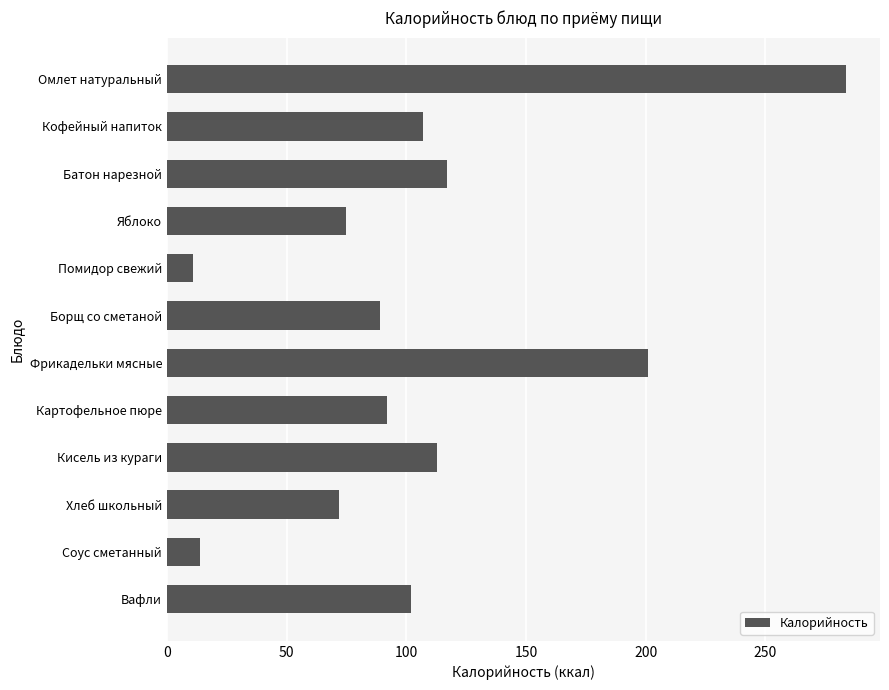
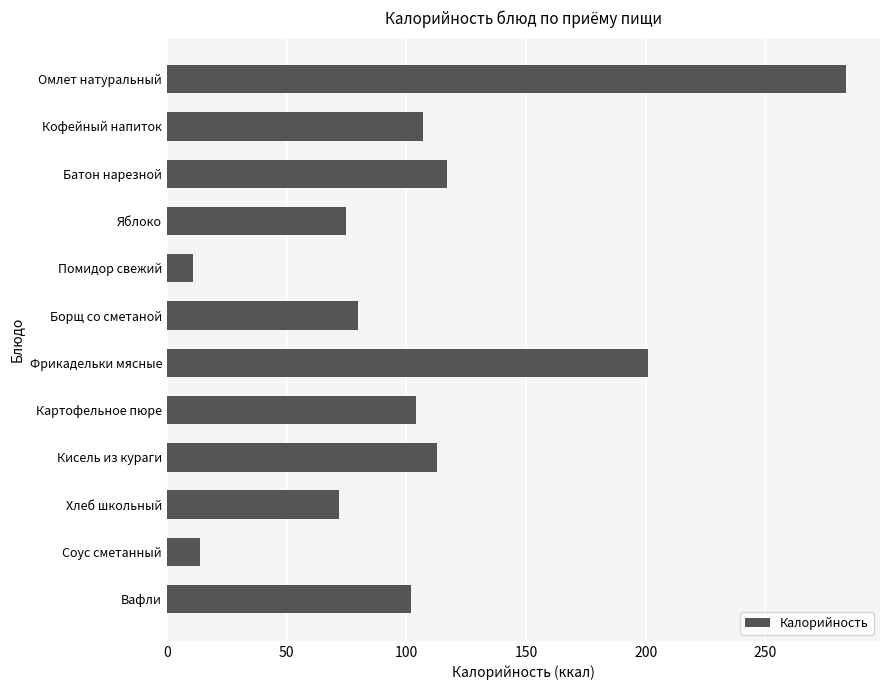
  {
    "Омлет натуральный": 284,
    "Кофейный напиток": 107,
    "Батон нарезной": 117,
    "Яблоко": 75,
    "Помидор свежий": 11,
-   "Борщ со сметаной": 89,
+   "Борщ со сметаной": 80,
    "Фрикадельки мясные": 201,
-   "Картофельное пюре": 92,
+   "Картофельное пюре": 104,
    "Кисель из кураги": 113,
    "Хлеб школьный": 72,
    "Соус сметанный": 14,
    "Вафли": 102
  }
